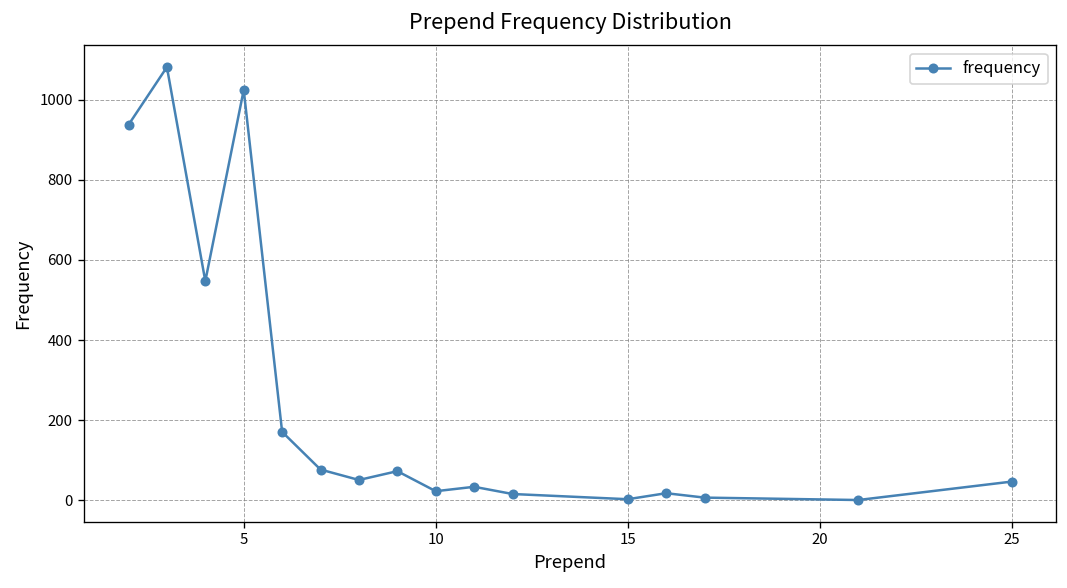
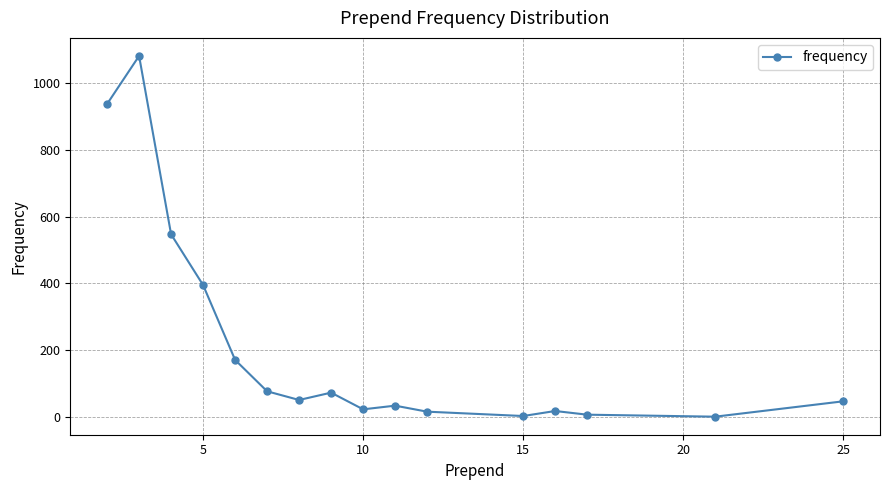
  {
-   "5": 1020,
+   "5": 400,
    "10": 20,
    "15": 0,
    "25": 50
  }
